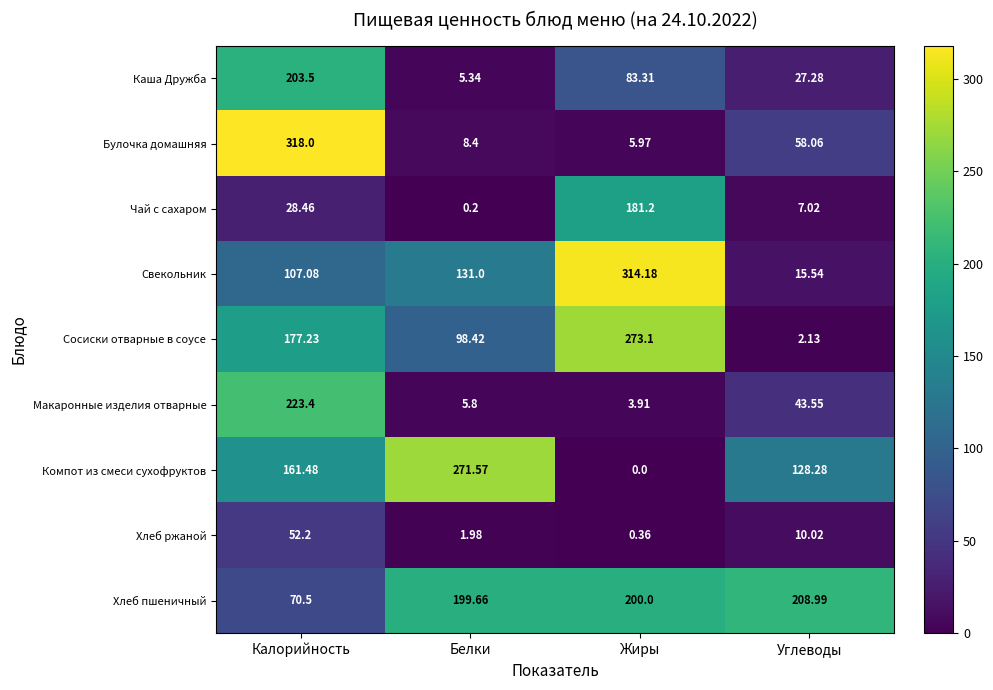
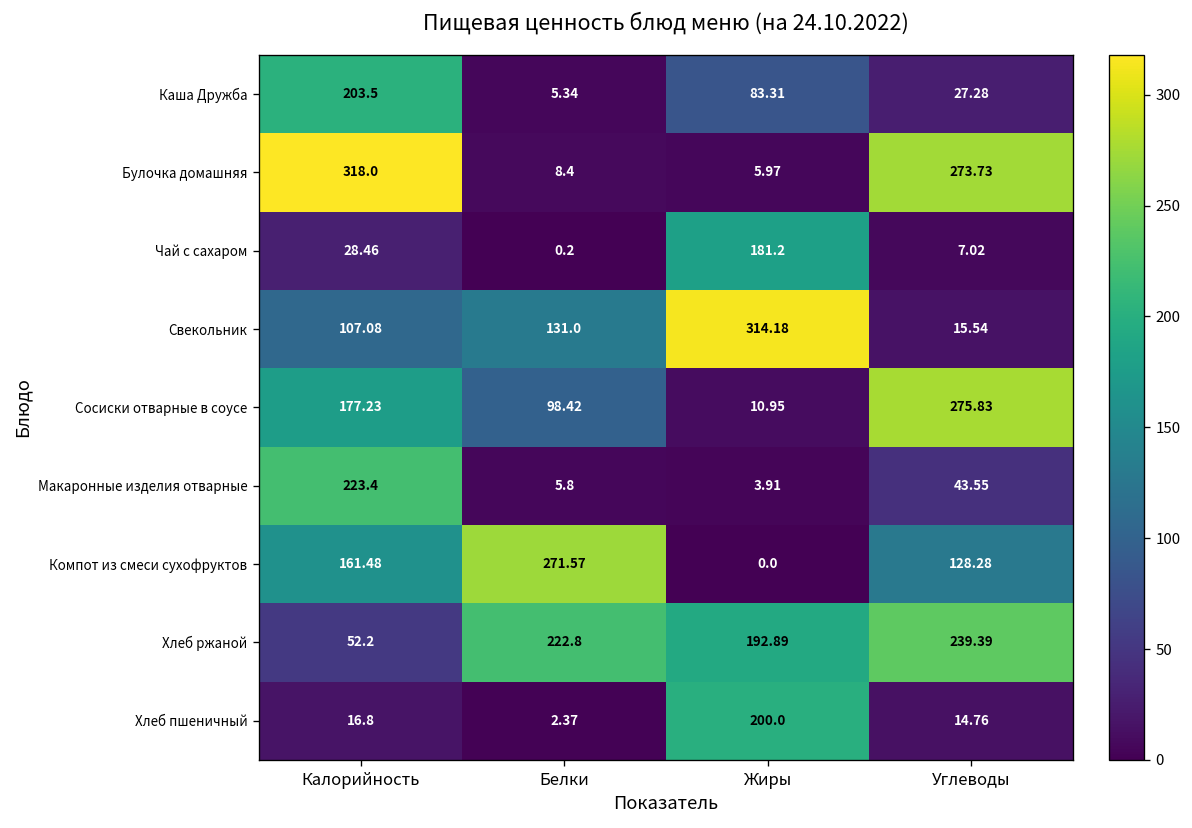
  {
    "Каша Дружба": {
      "Калорийность": 203.5,
      "Белки": 5.34,
      "Жиры": 83.31,
      "Углеводы": 27.28
    },
    "Булочка домашняя": {
      "Калорийность": 318.0,
      "Белки": 8.4,
      "Жиры": 5.97,
-     "Углеводы": 58.06
+     "Углеводы": 273.73
    },
    "Чай с сахаром": {
      "Калорийность": 28.46,
      "Белки": 0.2,
      "Жиры": 181.2,
      "Углеводы": 7.02
    },
    "Свекольник": {
      "Калорийность": 107.08,
      "Белки": 131.0,
      "Жиры": 314.18,
      "Углеводы": 15.54
    },
    "Сосиски отварные в соусе": {
      "Калорийность": 177.23,
      "Белки": 98.42,
-     "Жиры": 273.1,
-     "Углеводы": 2.13
+     "Жиры": 10.95,
+     "Углеводы": 275.83
    },
    "Макаронные изделия отварные": {
      "Калорийность": 223.4,
      "Белки": 5.8,
      "Жиры": 3.91,
      "Углеводы": 43.55
    },
    "Компот из смеси сухофруктов": {
      "Калорийность": 161.48,
      "Белки": 271.57,
      "Жиры": 0.0,
      "Углеводы": 128.28
    },
    "Хлеб ржаной": {
      "Калорийность": 52.2,
-     "Белки": 1.98,
-     "Жиры": 0.36,
-     "Углеводы": 10.02
+     "Белки": 222.8,
+     "Жиры": 192.89,
+     "Углеводы": 239.39
    },
    "Хлеб пшеничный": {
-     "Калорийность": 70.5,
-     "Белки": 199.66,
+     "Калорийность": 16.8,
+     "Белки": 2.37,
      "Жиры": 200.0,
-     "Углеводы": 208.99
+     "Углеводы": 14.76
    }
  }
